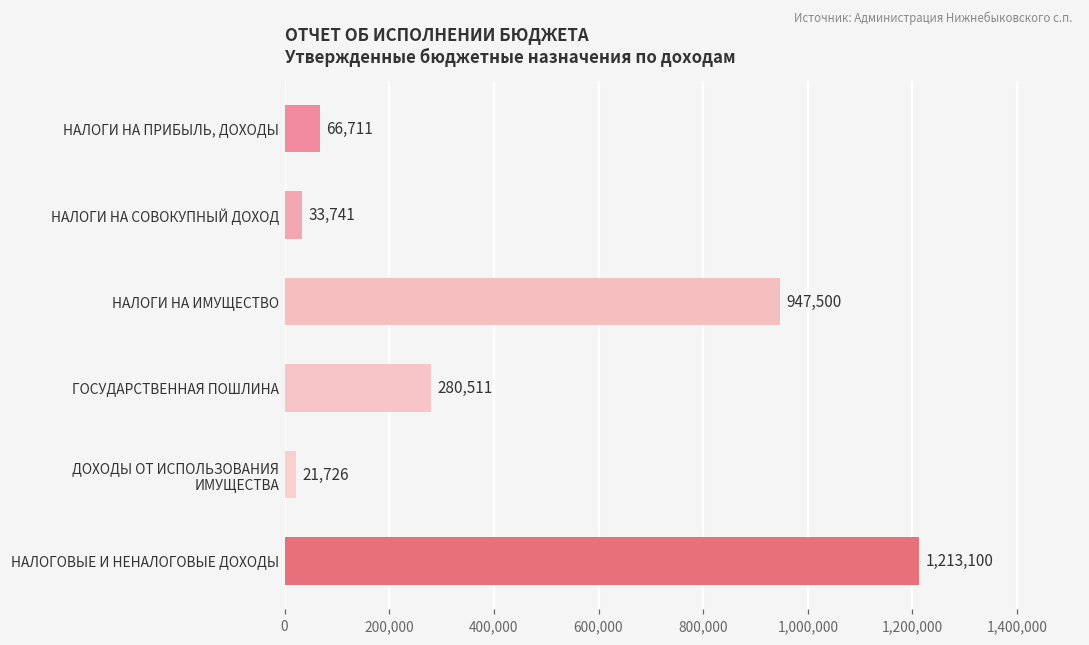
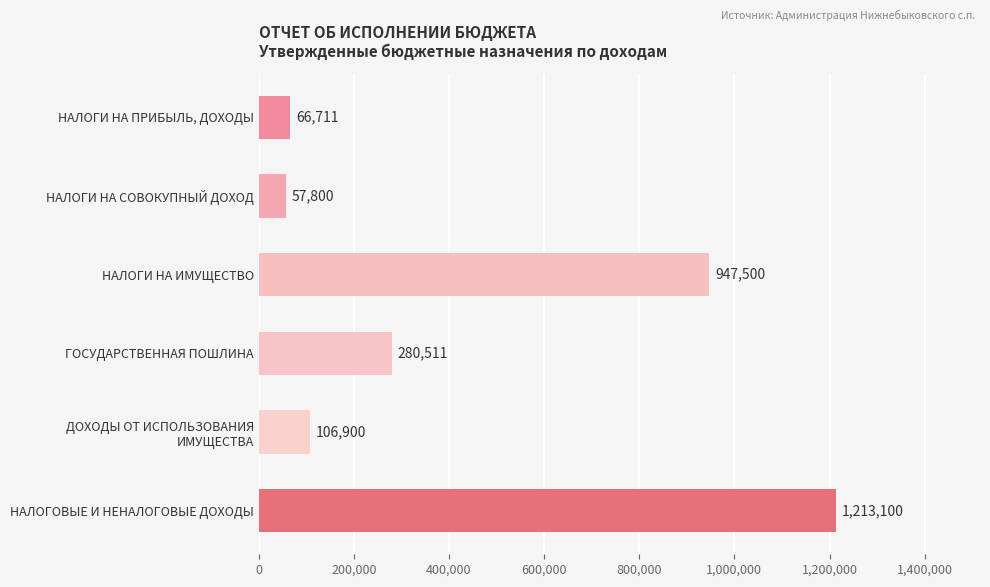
  {
    "НАЛОГИ НА ПРИБЫЛЬ, ДОХОДЫ": "66,711",
-   "НАЛОГИ НА СОВОКУПНЫЙ ДОХОД": "33,741",
+   "НАЛОГИ НА СОВОКУПНЫЙ ДОХОД": "57,800",
    "НАЛОГИ НА ИМУЩЕСТВО": "947,500",
    "ГОСУДАРСТВЕННАЯ ПОШЛИНА": "280,511",
-   "ДОХОДЫ ОТ ИСПОЛЬЗОВАНИЯ ИМУЩЕСТВА": "21,726",
+   "ДОХОДЫ ОТ ИСПОЛЬЗОВАНИЯ ИМУЩЕСТВА": "106,900",
    "НАЛОГОВЫЕ И НЕНАЛОГОВЫЕ ДОХОДЫ": "1,213,100"
  }
